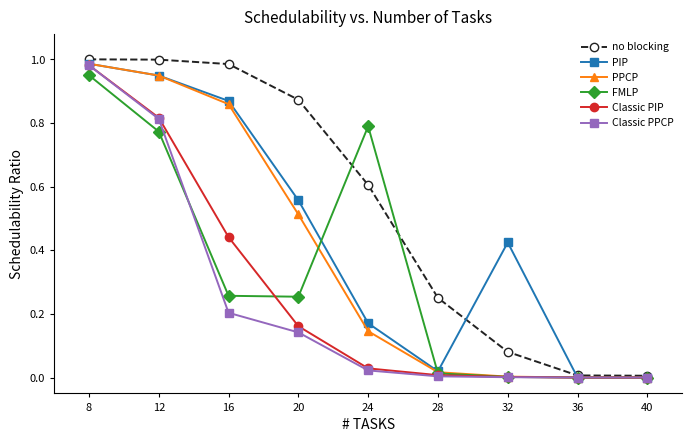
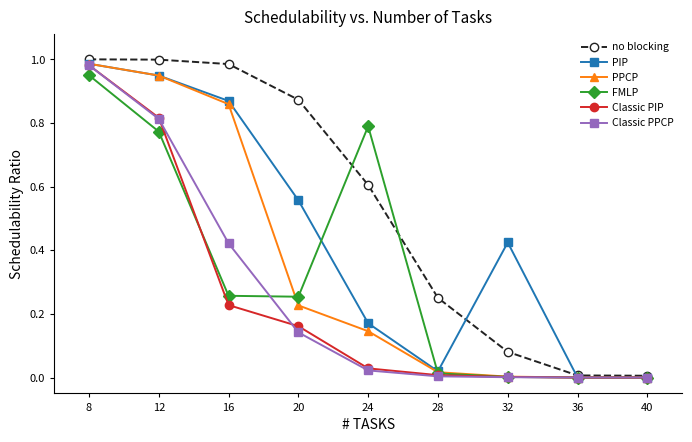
  {
    "no blocking": {
      "8": 1.00,
      "12": 1.00,
      "16": 0.99,
      "20": 0.87,
      "24": 0.61,
      "28": 0.25,
      "32": 0.08
    },
    "PIP": {
      "16": 0.87,
      "20": 0.56,
      "24": 0.17,
      "32": 0.42
    },
    "PPCP": {
      "16": 0.86,
-     "20": 0.51,
+     "20": 0.23,
      "24": 0.15
    },
    "FMLP": {
      "8": 0.95,
      "12": 0.77,
      "16": 0.26,
      "20": 0.25,
      "24": 0.79
    },
    "Classic PIP": {
-     "16": 0.44,
+     "16": 0.23,
      "20": 0.16
    },
    "Classic PPCP": {
-     "16": 0.20,
+     "16": 0.42,
      "20": 0.14
    }
  }
